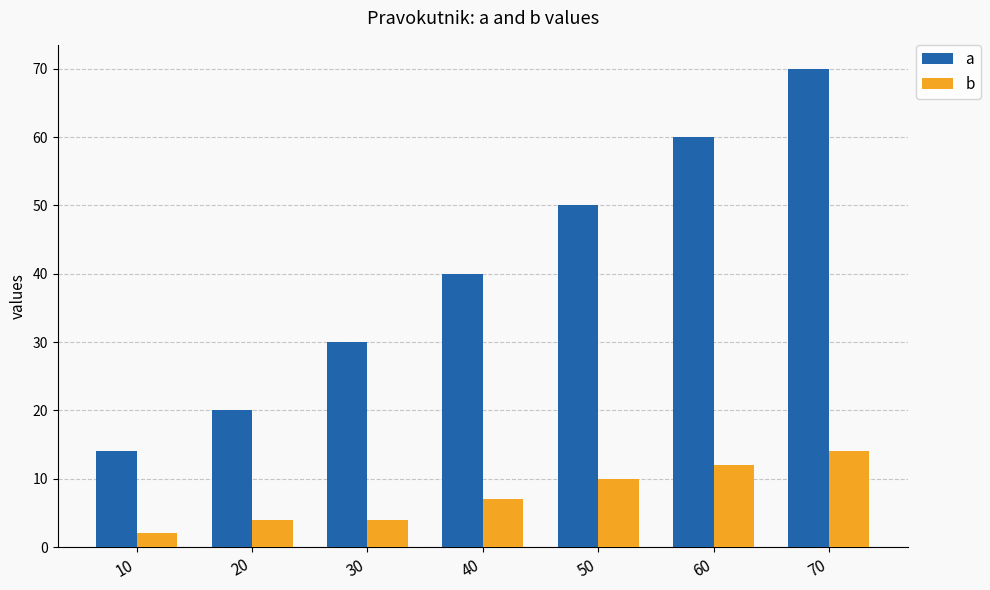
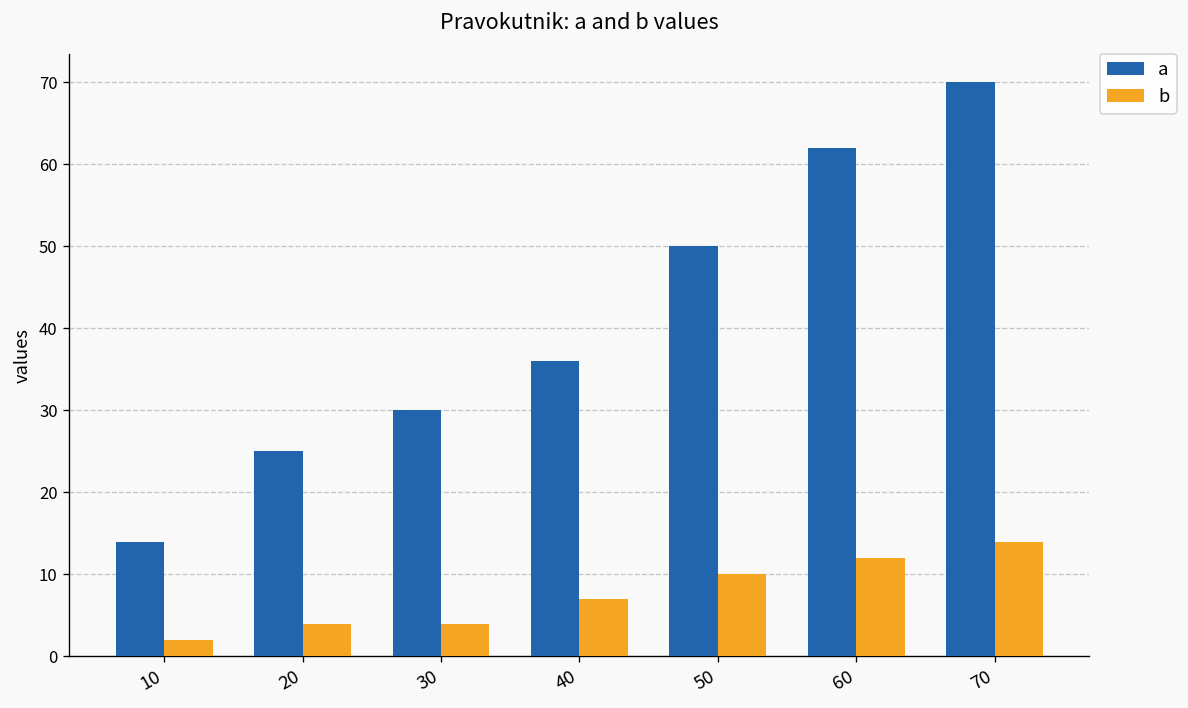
  {
    "a": {
      "10": 14,
-     "20": 20,
+     "20": 25,
      "30": 30,
-     "40": 40,
+     "40": 36,
      "50": 50,
-     "60": 60,
+     "60": 62,
      "70": 70
    },
    "b": {
      "10": 2,
      "20": 4,
      "30": 4,
      "40": 7,
      "50": 10,
      "60": 12,
      "70": 14
    }
  }
